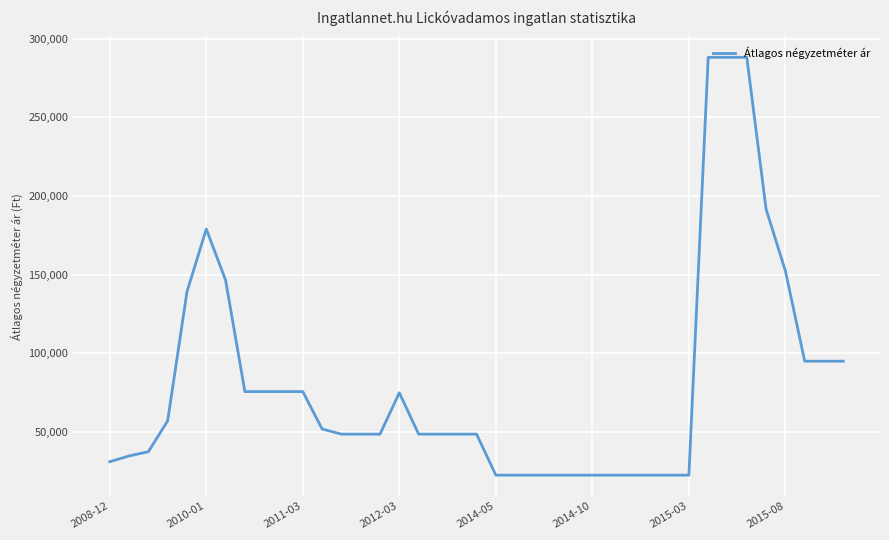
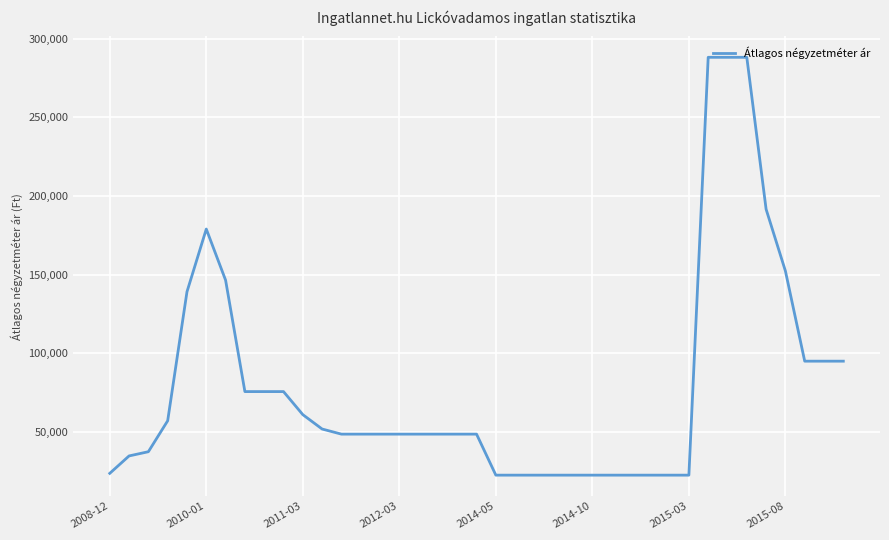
  {
-   "2008-12": "31,000",
+   "2008-12": "24,000",
    "2010-01": "179,000",
-   "2011-03": "76,000",
-   "2012-03": "75,000",
+   "2011-03": "61,000",
+   "2012-03": "49,000",
    "2014-05": "22,000",
    "2014-10": "22,000",
    "2015-03": "22,000",
    "2015-08": "152,000"
  }
